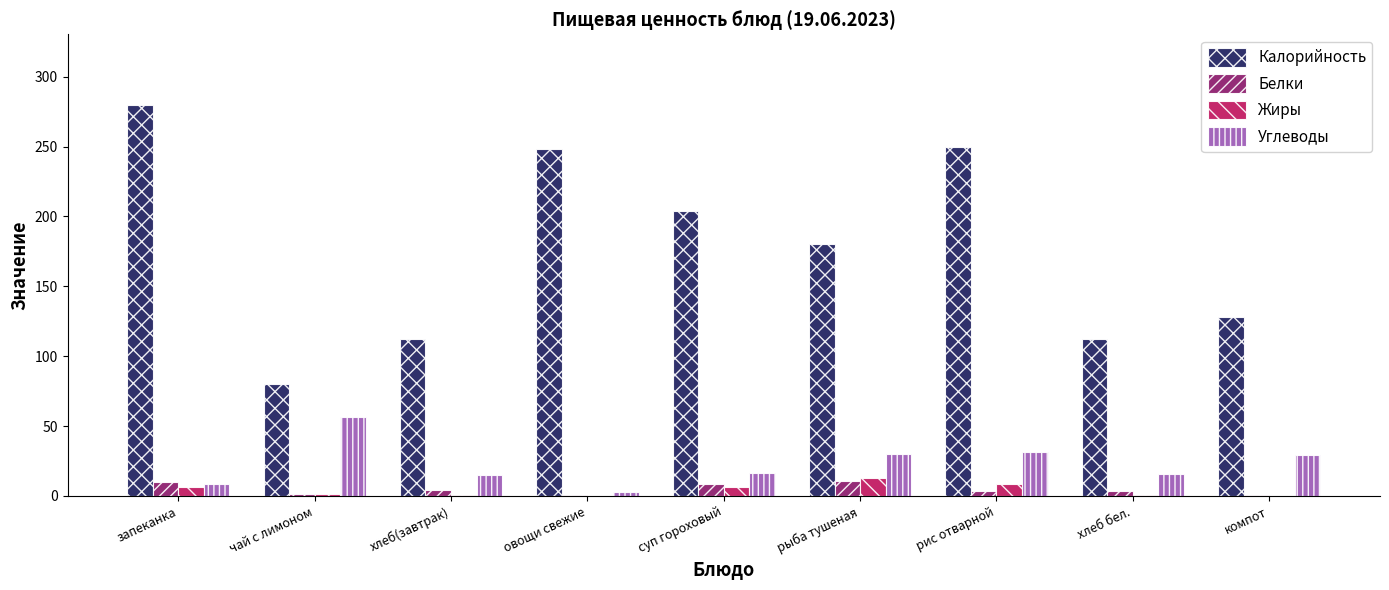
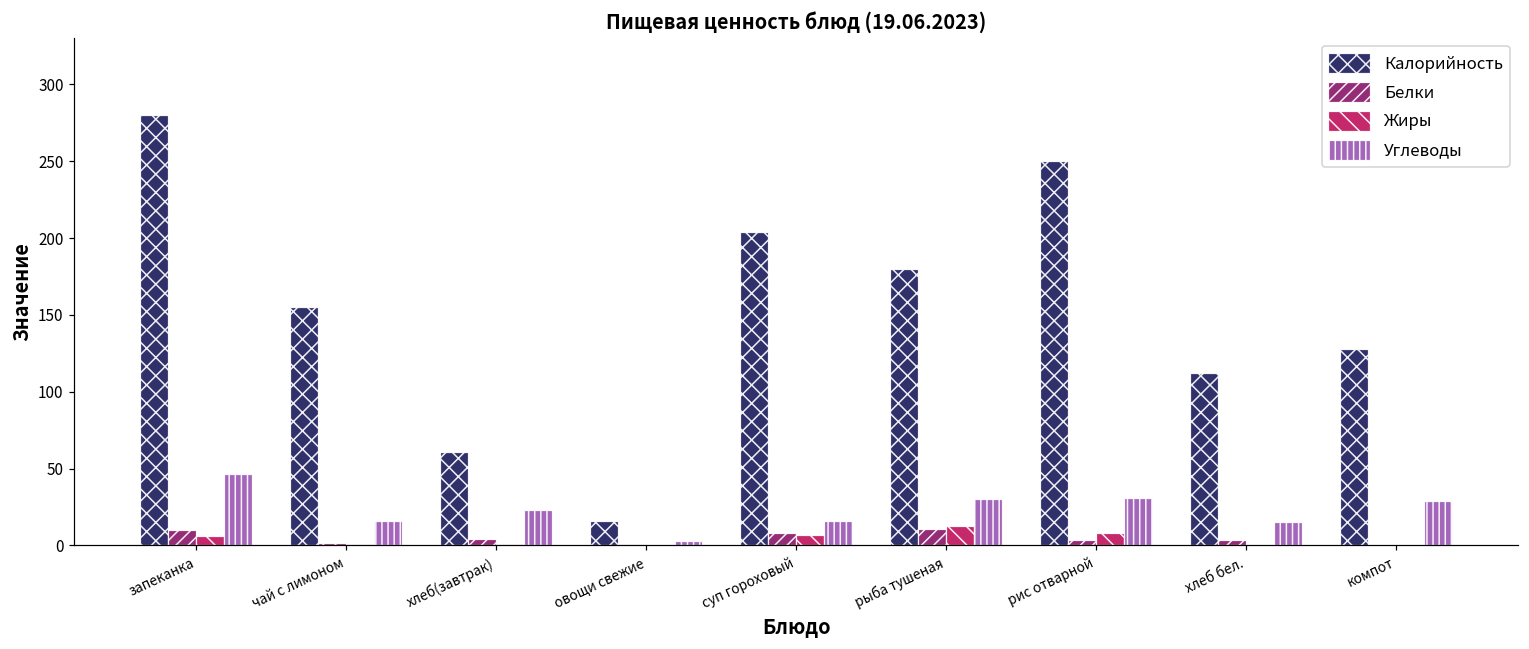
  {
    "Калорийность": {
      "запеканка": 280,
-     "чай с лимоном": 80,
-     "хлеб(завтрак)": 112,
-     "овощи свежие": 248,
+     "чай с лимоном": 155,
+     "хлеб(завтрак)": 61,
+     "овощи свежие": 16,
      "суп гороховый": 204,
      "рыба тушеная": 180,
      "рис отварной": 250,
      "хлеб бел.": 112,
      "компот": 128
    },
    "Углеводы": {
-     "запеканка": 9,
-     "чай с лимоном": 57,
-     "хлеб(завтрак)": 15,
+     "запеканка": 46,
+     "чай с лимоном": 16,
+     "хлеб(завтрак)": 23,
      "овощи свежие": 3,
      "суп гороховый": 16,
      "рыба тушеная": 30,
      "рис отварной": 31,
      "хлеб бел.": 15,
      "компот": 29
    }
  }
